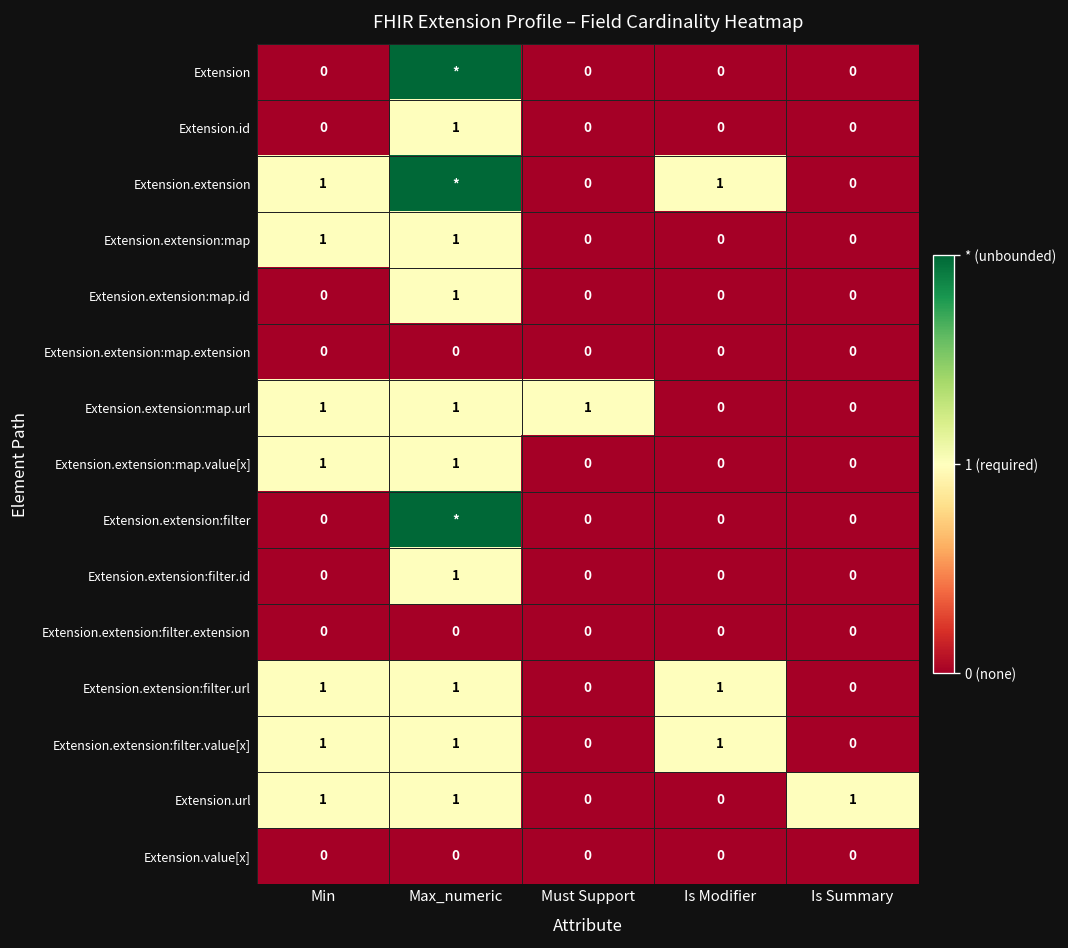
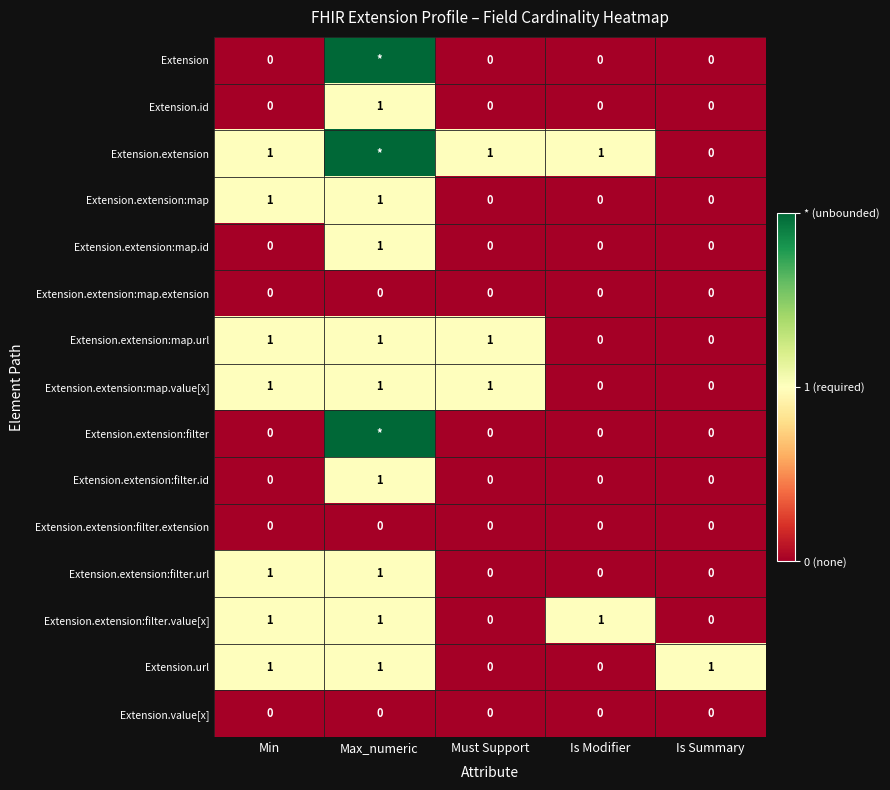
  {
    "Extension": {
      "Min": 0,
      "Must Support": 0,
      "Is Modifier": 0,
      "Is Summary": 0
    },
    "Extension.id": {
      "Min": 0,
      "Max_numeric": 1,
      "Must Support": 0,
      "Is Modifier": 0,
      "Is Summary": 0
    },
    "Extension.extension": {
      "Min": 1,
-     "Must Support": 0,
+     "Must Support": 1,
      "Is Modifier": 1,
      "Is Summary": 0
    },
    "Extension.extension:map": {
      "Min": 1,
      "Max_numeric": 1,
      "Must Support": 0,
      "Is Modifier": 0,
      "Is Summary": 0
    },
    "Extension.extension:map.id": {
      "Min": 0,
      "Max_numeric": 1,
      "Must Support": 0,
      "Is Modifier": 0,
      "Is Summary": 0
    },
    "Extension.extension:map.extension": {
      "Min": 0,
      "Max_numeric": 0,
      "Must Support": 0,
      "Is Modifier": 0,
      "Is Summary": 0
    },
    "Extension.extension:map.url": {
      "Min": 1,
      "Max_numeric": 1,
      "Must Support": 1,
      "Is Modifier": 0,
      "Is Summary": 0
    },
    "Extension.extension:map.value[x]": {
      "Min": 1,
      "Max_numeric": 1,
-     "Must Support": 0,
+     "Must Support": 1,
      "Is Modifier": 0,
      "Is Summary": 0
    },
    "Extension.extension:filter": {
      "Min": 0,
      "Must Support": 0,
      "Is Modifier": 0,
      "Is Summary": 0
    },
    "Extension.extension:filter.id": {
      "Min": 0,
      "Max_numeric": 1,
      "Must Support": 0,
      "Is Modifier": 0,
      "Is Summary": 0
    },
    "Extension.extension:filter.extension": {
      "Min": 0,
      "Max_numeric": 0,
      "Must Support": 0,
      "Is Modifier": 0,
      "Is Summary": 0
    },
    "Extension.extension:filter.url": {
      "Min": 1,
      "Max_numeric": 1,
      "Must Support": 0,
-     "Is Modifier": 1,
+     "Is Modifier": 0,
      "Is Summary": 0
    },
    "Extension.extension:filter.value[x]": {
      "Min": 1,
      "Max_numeric": 1,
      "Must Support": 0,
      "Is Modifier": 1,
      "Is Summary": 0
    },
    "Extension.url": {
      "Min": 1,
      "Max_numeric": 1,
      "Must Support": 0,
      "Is Modifier": 0,
      "Is Summary": 1
    },
    "Extension.value[x]": {
      "Min": 0,
      "Max_numeric": 0,
      "Must Support": 0,
      "Is Modifier": 0,
      "Is Summary": 0
    }
  }
